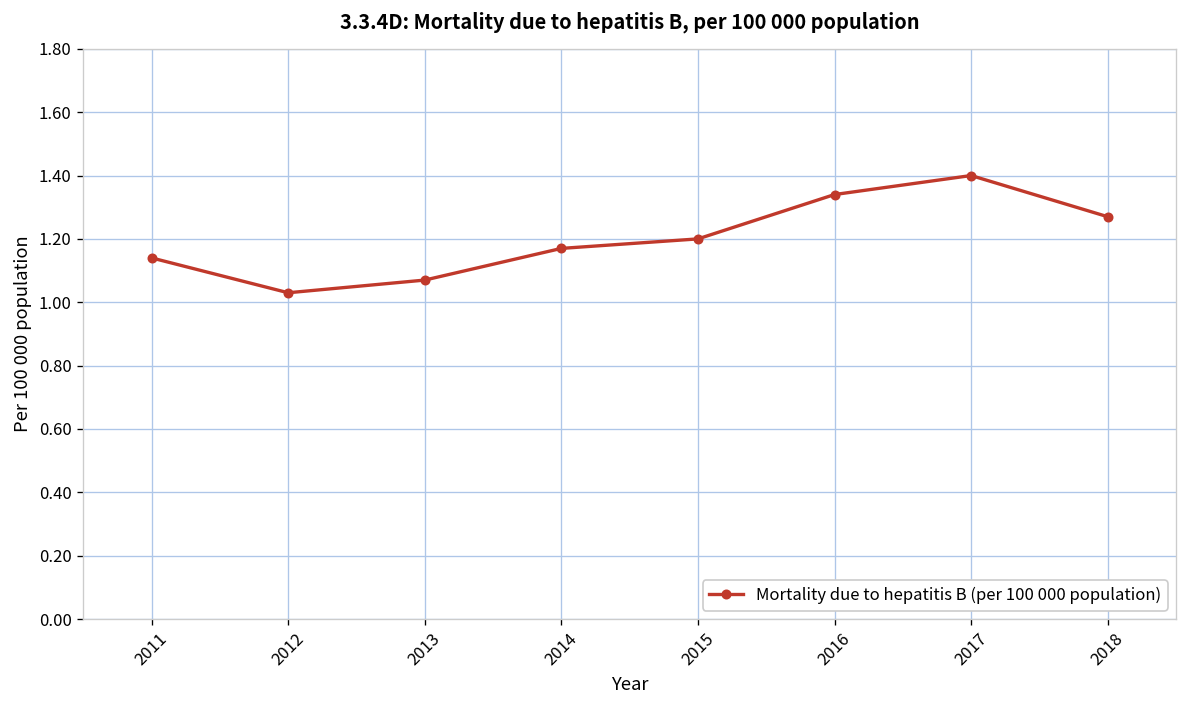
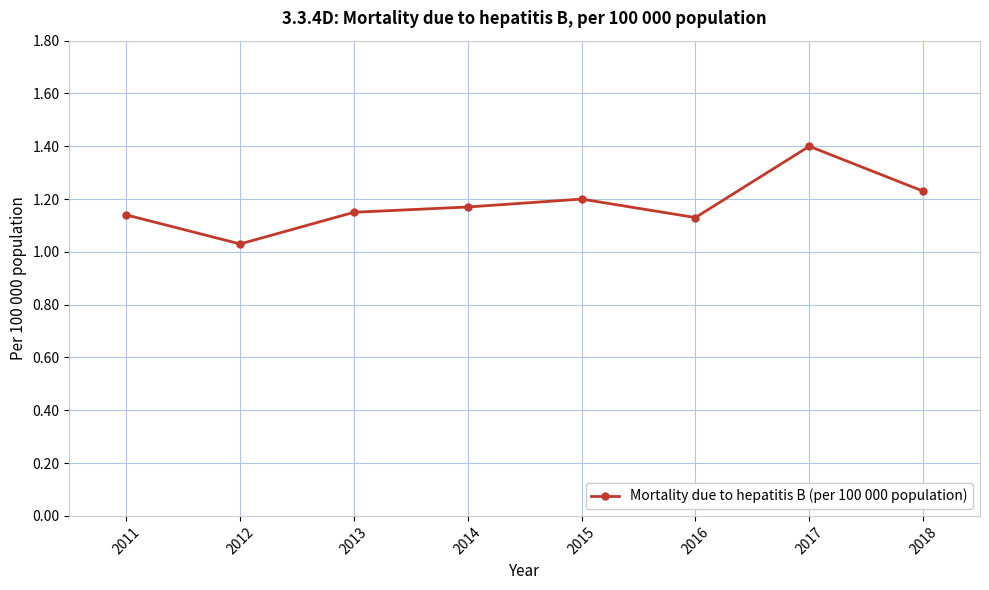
  {
    "2011": 1.14,
    "2012": 1.03,
-   "2013": 1.07,
+   "2013": 1.15,
    "2014": 1.17,
    "2015": 1.20,
-   "2016": 1.34,
+   "2016": 1.13,
    "2017": 1.40,
-   "2018": 1.27
+   "2018": 1.23
  }
